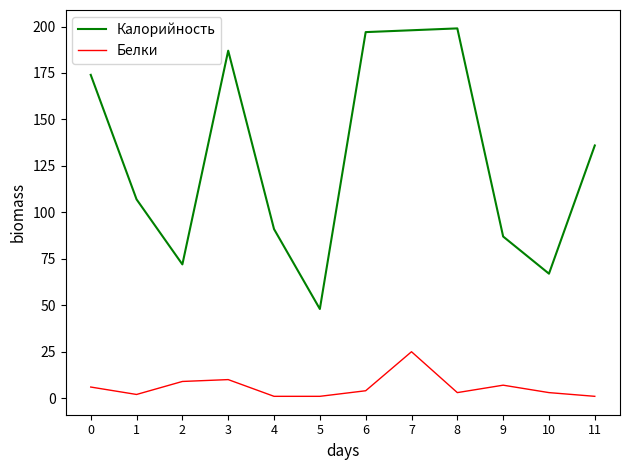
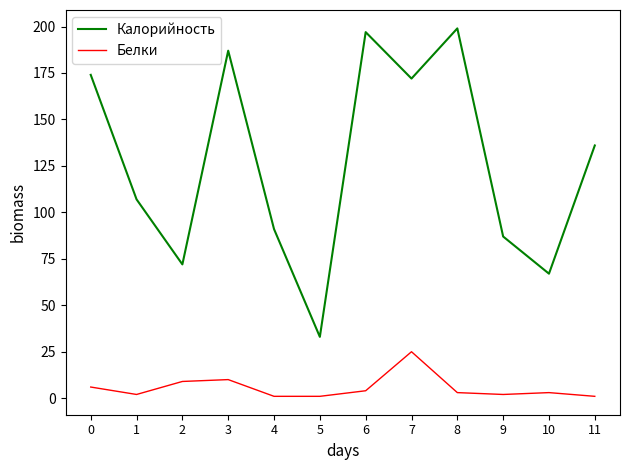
  {
    "Калорийность": {
      "0": 174,
      "1": 107,
      "2": 72,
      "3": 187,
      "4": 91,
-     "5": 48,
+     "5": 33,
      "6": 197,
-     "7": 198,
+     "7": 172,
      "8": 199,
      "9": 87,
      "10": 67,
      "11": 136
    },
    "Белки": {
      "0": 6,
      "1": 2,
      "2": 9,
      "3": 10,
      "4": 1,
      "5": 1,
      "6": 4,
      "7": 25,
      "8": 3,
-     "9": 7,
+     "9": 2,
      "10": 3,
      "11": 1
    }
  }
